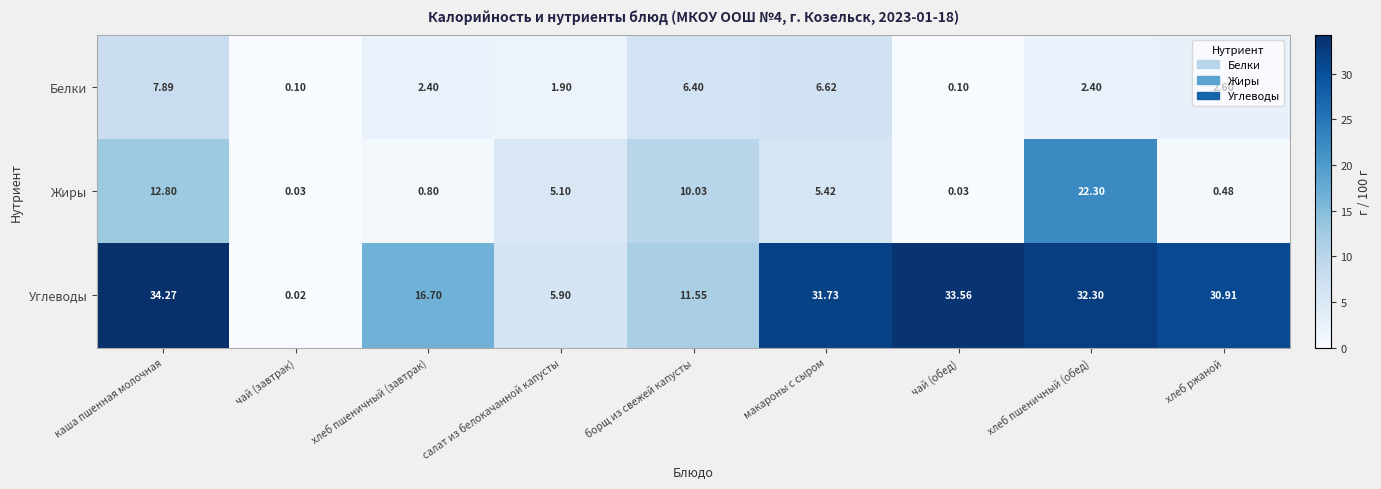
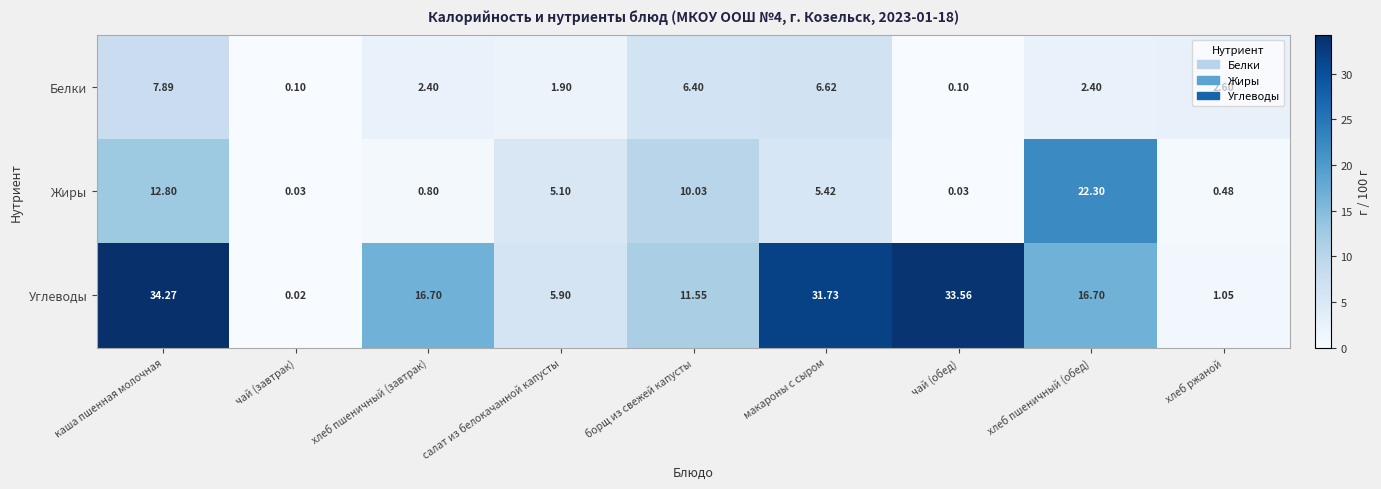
  {
    "Белки": {
      "каша пшенная молочная": 7.89,
      "чай (завтрак)": 0.10,
      "хлеб пшеничный (завтрак)": 2.40,
      "салат из белокачанной капусты": 1.90,
      "борщ из свежей капусты": 6.40,
      "макароны с сыром": 6.62,
      "чай (обед)": 0.10,
      "хлеб пшеничный (обед)": 2.40
    },
    "Жиры": {
      "каша пшенная молочная": 12.80,
      "чай (завтрак)": 0.03,
      "хлеб пшеничный (завтрак)": 0.80,
      "салат из белокачанной капусты": 5.10,
      "борщ из свежей капусты": 10.03,
      "макароны с сыром": 5.42,
      "чай (обед)": 0.03,
      "хлеб пшеничный (обед)": 22.30,
      "хлеб ржаной": 0.48
    },
    "Углеводы": {
      "каша пшенная молочная": 34.27,
      "чай (завтрак)": 0.02,
      "хлеб пшеничный (завтрак)": 16.70,
      "салат из белокачанной капусты": 5.90,
      "борщ из свежей капусты": 11.55,
      "макароны с сыром": 31.73,
      "чай (обед)": 33.56,
-     "хлеб пшеничный (обед)": 32.30,
-     "хлеб ржаной": 30.91
+     "хлеб пшеничный (обед)": 16.70,
+     "хлеб ржаной": 1.05
    }
  }
